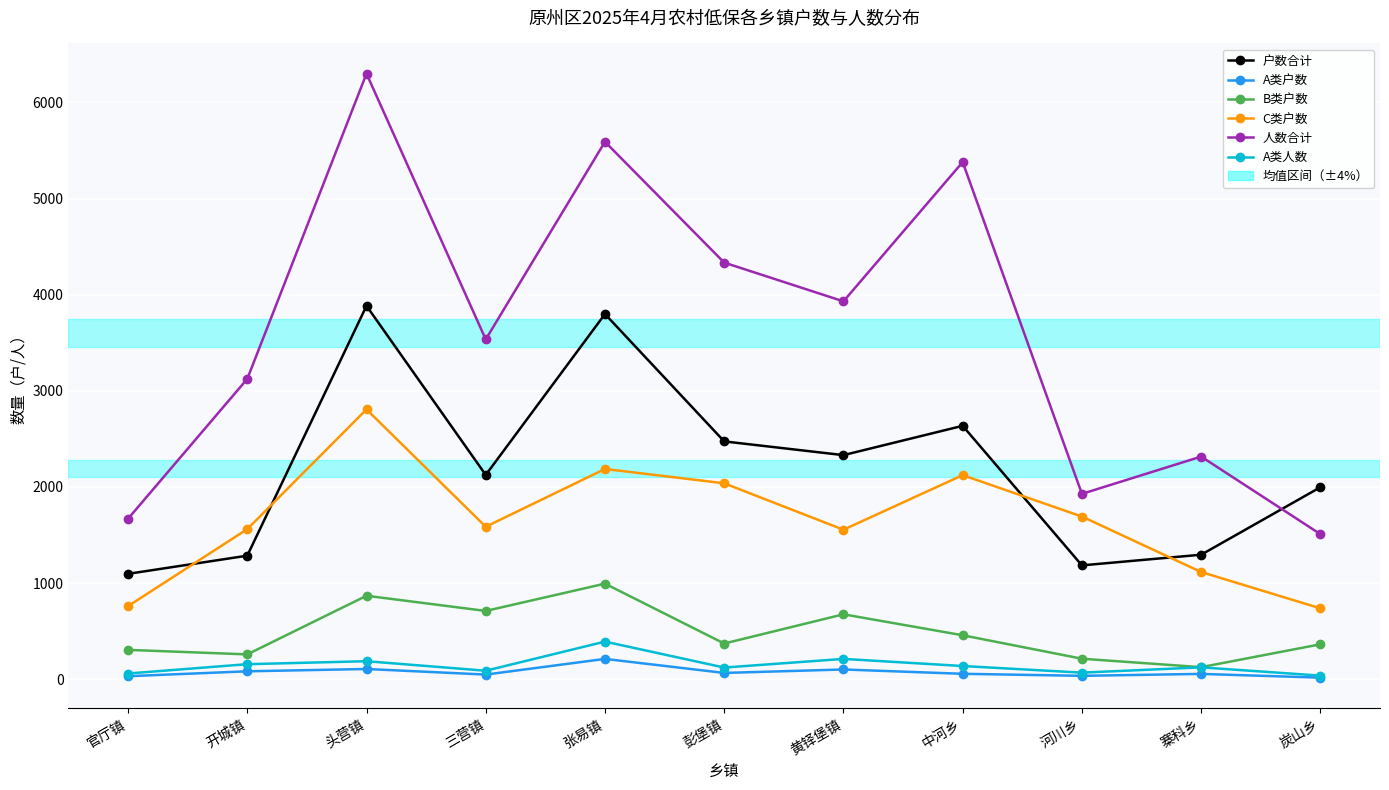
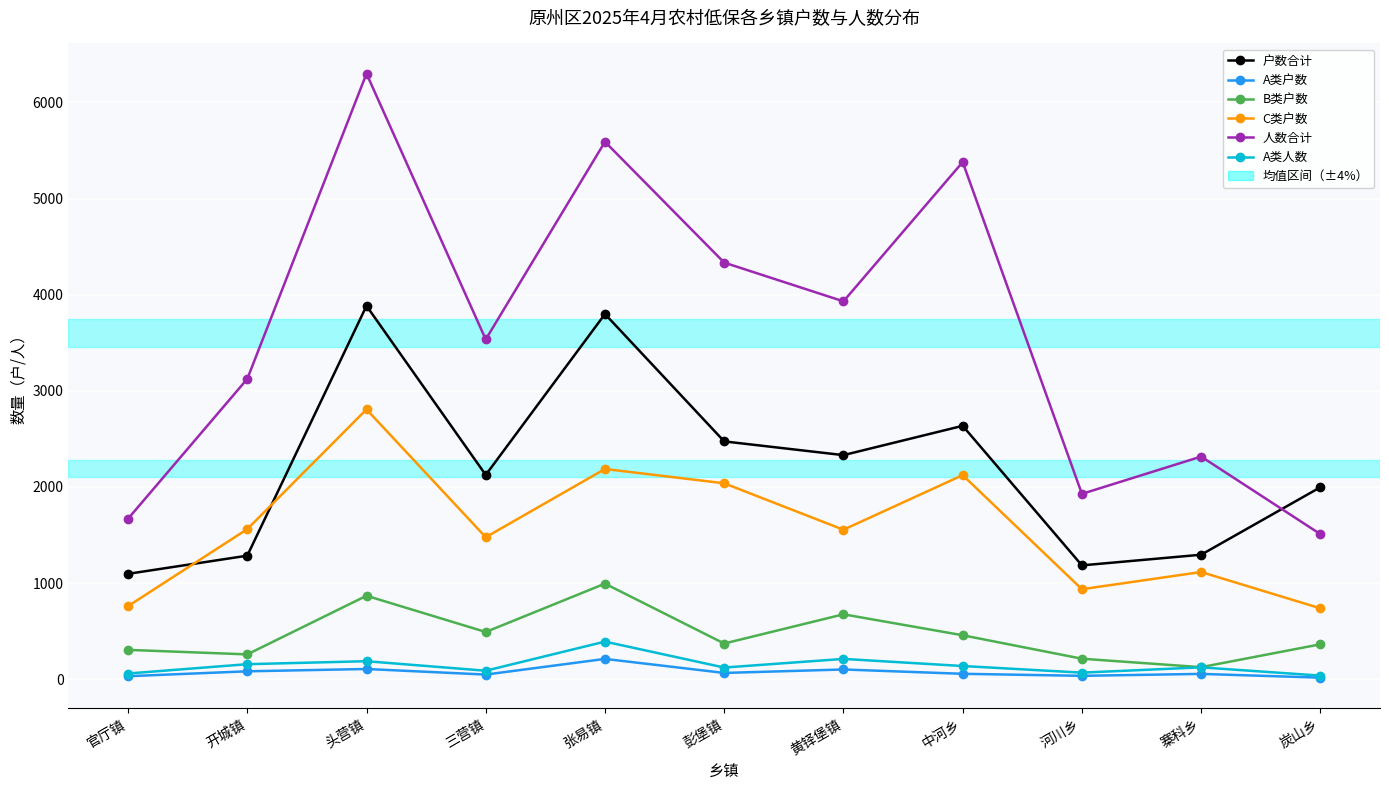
  {
    "户数合计": {
      "官厅镇": 1100,
      "开城镇": 1300,
      "头营镇": 3900,
      "三营镇": 2100,
      "张易镇": 3800,
      "彭堡镇": 2500,
      "黄铎堡镇": 2300,
      "中河乡": 2600,
      "河川乡": 1200,
      "寨科乡": 1300,
      "炭山乡": 2000
    },
    "B类户数": {
      "官厅镇": 300,
      "开城镇": 300,
      "头营镇": 900,
-     "三营镇": 700,
+     "三营镇": 500,
      "张易镇": 1000,
      "彭堡镇": 400,
      "黄铎堡镇": 700,
      "中河乡": 500,
      "河川乡": 200,
      "炭山乡": 400
    },
    "C类户数": {
      "官厅镇": 800,
      "开城镇": 1600,
      "头营镇": 2800,
-     "三营镇": 1600,
+     "三营镇": 1500,
      "张易镇": 2200,
      "彭堡镇": 2000,
      "黄铎堡镇": 1600,
      "中河乡": 2100,
-     "河川乡": 1700,
+     "河川乡": 900,
      "寨科乡": 1100,
      "炭山乡": 700
    },
    "人数合计": {
      "官厅镇": 1700,
      "开城镇": 3100,
      "头营镇": 6300,
      "三营镇": 3500,
      "张易镇": 5600,
      "彭堡镇": 4300,
      "黄铎堡镇": 3900,
      "中河乡": 5400,
      "河川乡": 1900,
      "寨科乡": 2300,
      "炭山乡": 1500
    }
  }
